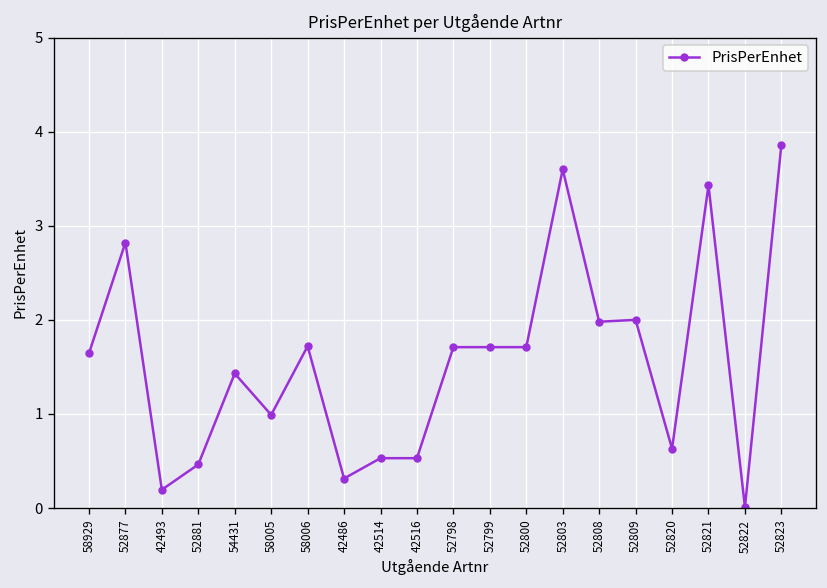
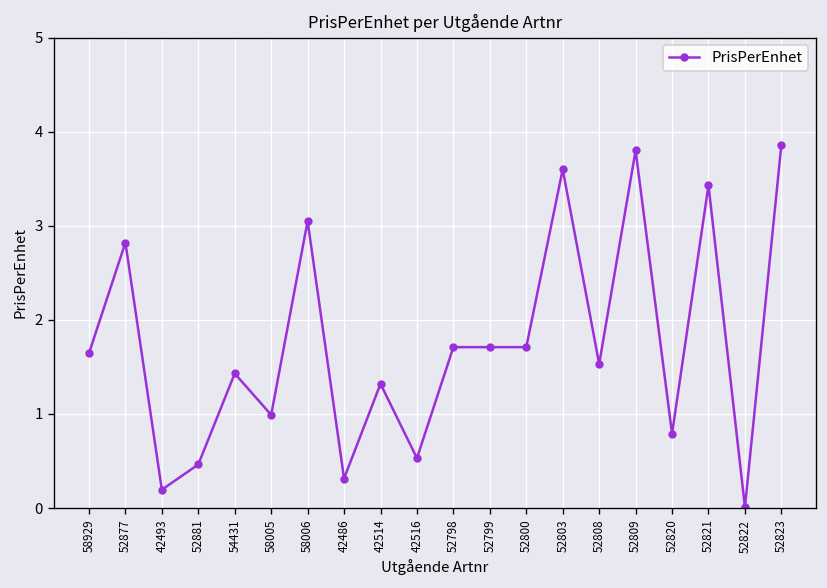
  {
    "58929": 1.6,
    "52877": 2.8,
    "42493": 0.2,
    "52881": 0.5,
    "54431": 1.4,
    "58005": 1.0,
-   "58006": 1.7,
+   "58006": 3.1,
    "42486": 0.3,
-   "42514": 0.5,
+   "42514": 1.3,
    "42516": 0.5,
    "52798": 1.7,
    "52799": 1.7,
    "52800": 1.7,
    "52803": 3.6,
-   "52808": 2.0,
-   "52809": 2.0,
-   "52820": 0.6,
+   "52808": 1.5,
+   "52809": 3.8,
+   "52820": 0.8,
    "52821": 3.4,
    "52822": 0.0,
    "52823": 3.9
  }
